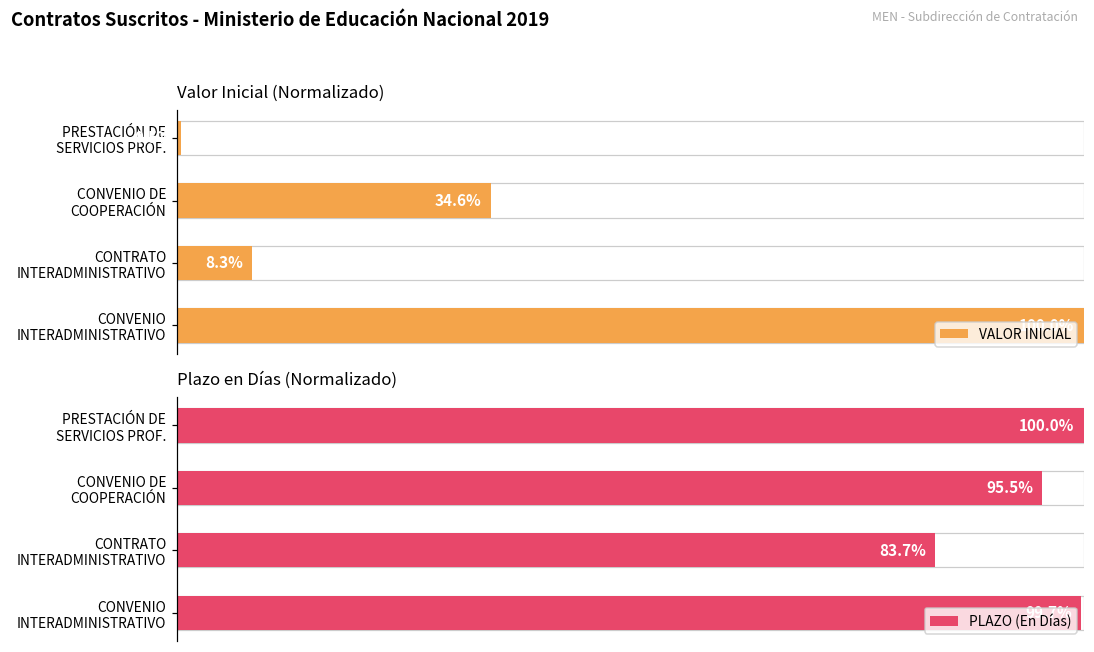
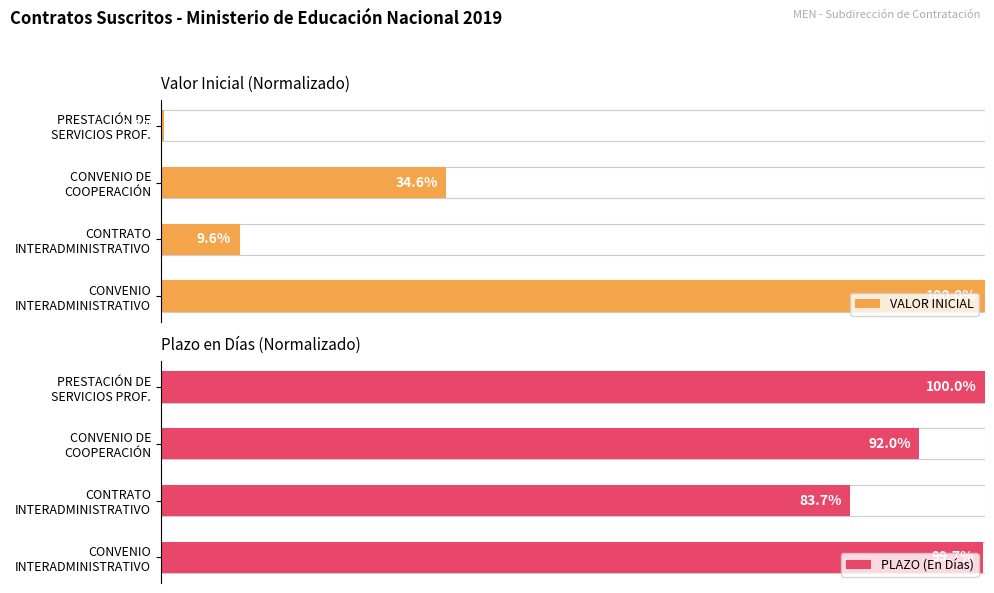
  {
    "Valor Inicial (Normalizado)": {
      "VALOR INICIAL": {
-       "CONTRATO INTERADMINISTRATIVO": "8.3%"
+       "CONTRATO INTERADMINISTRATIVO": "9.6%"
      }
    },
    "Plazo en Días (Normalizado)": {
      "PLAZO (En Días)": {
        "PRESTACIÓN DE SERVICIOS PROF.": "100.0%",
-       "CONVENIO DE COOPERACIÓN": "95.5%"
+       "CONVENIO DE COOPERACIÓN": "92.0%"
      }
    }
  }
